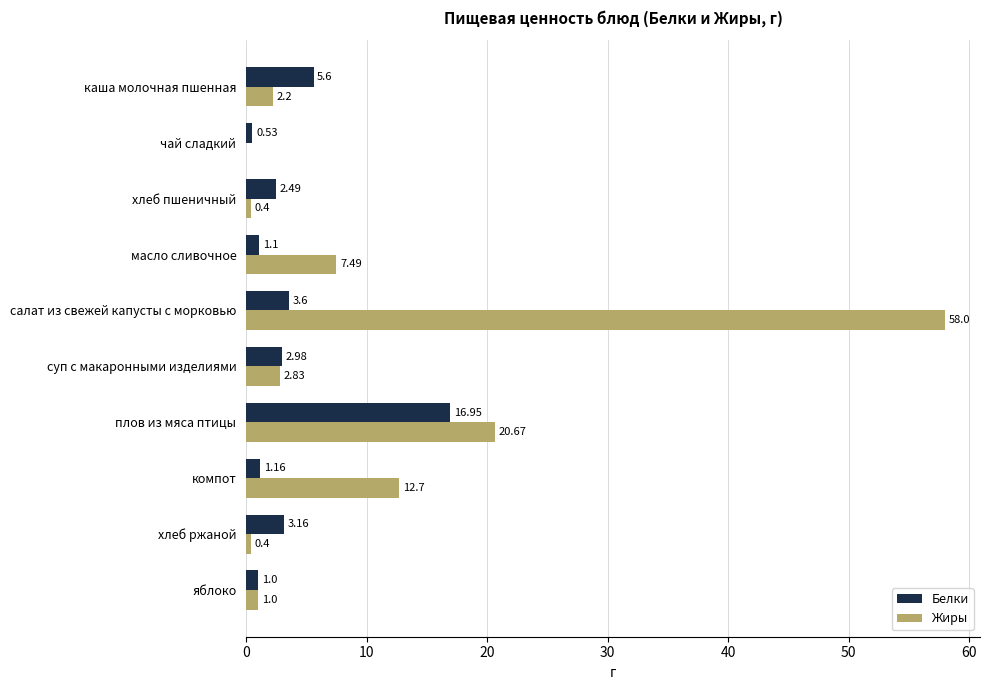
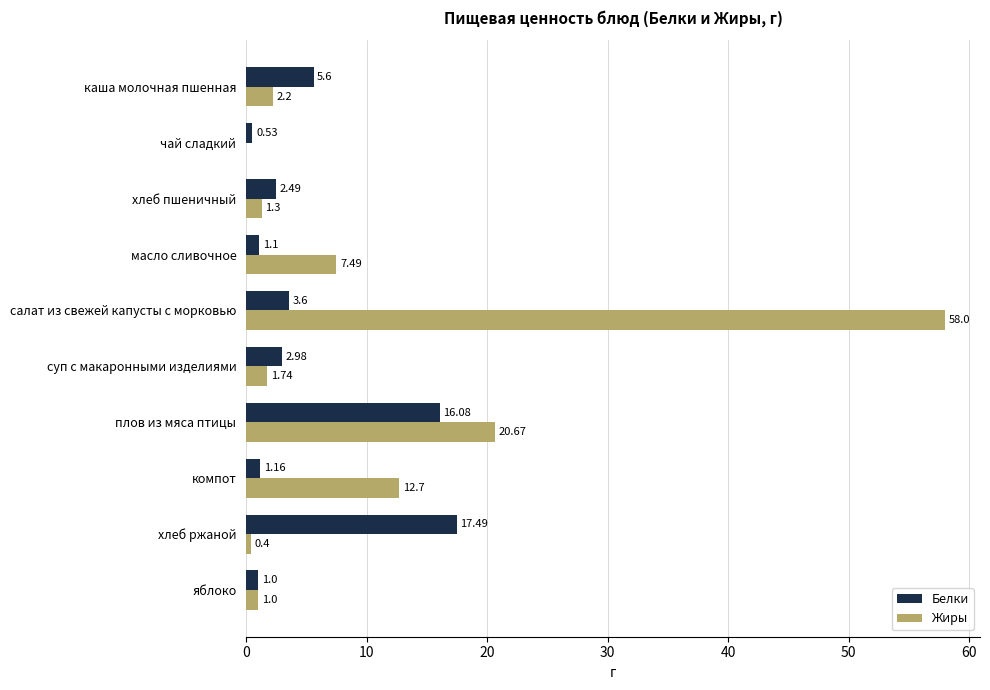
  {
    "Белки": {
      "каша молочная пшенная": 5.6,
      "чай сладкий": 0.53,
      "хлеб пшеничный": 2.49,
      "масло сливочное": 1.1,
      "салат из свежей капусты с морковью": 3.6,
      "суп с макаронными изделиями": 2.98,
-     "плов из мяса птицы": 16.95,
+     "плов из мяса птицы": 16.08,
      "компот": 1.16,
-     "хлеб ржаной": 3.16,
+     "хлеб ржаной": 17.49,
      "яблоко": 1.0
    },
    "Жиры": {
      "каша молочная пшенная": 2.2,
-     "хлеб пшеничный": 0.4,
+     "хлеб пшеничный": 1.3,
      "масло сливочное": 7.49,
      "салат из свежей капусты с морковью": 58.0,
-     "суп с макаронными изделиями": 2.83,
+     "суп с макаронными изделиями": 1.74,
      "плов из мяса птицы": 20.67,
      "компот": 12.7,
      "хлеб ржаной": 0.4,
      "яблоко": 1.0
    }
  }
